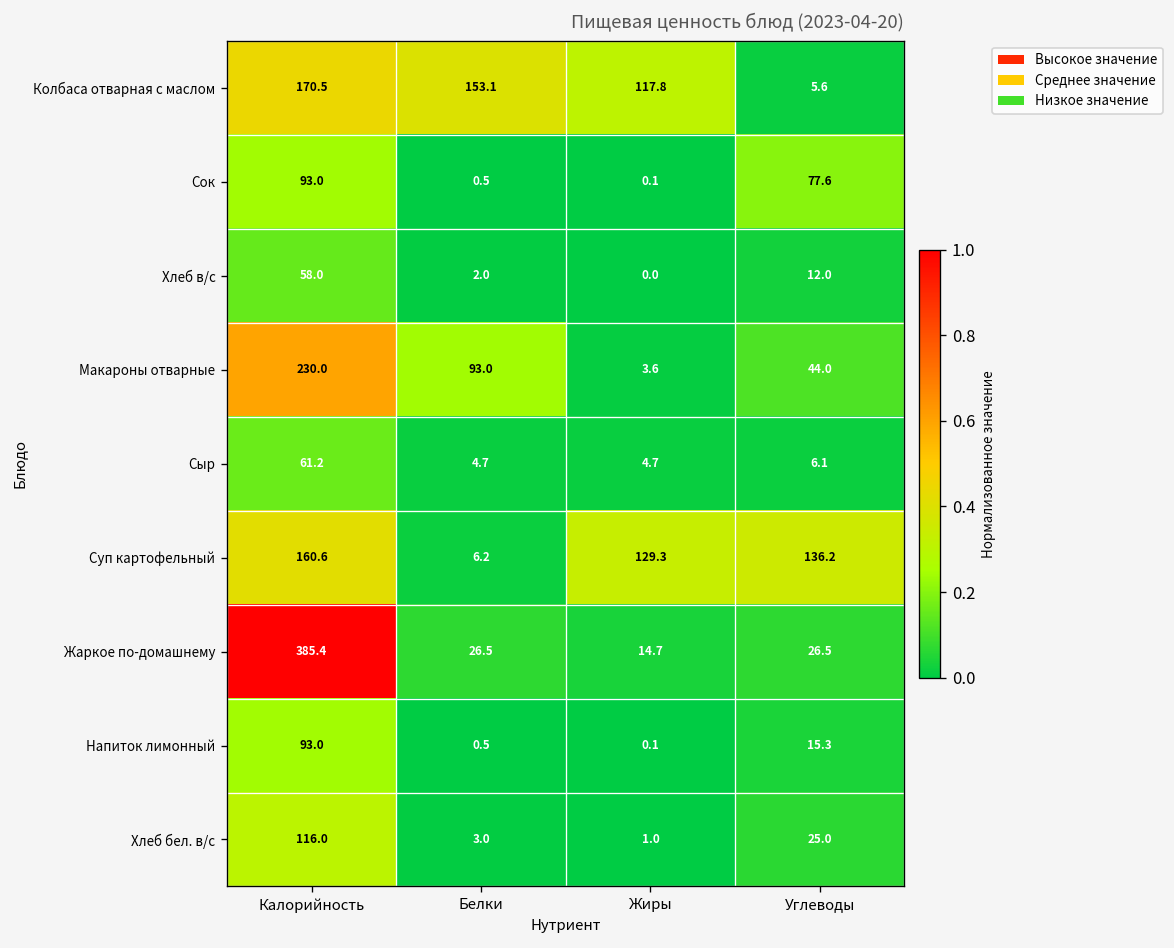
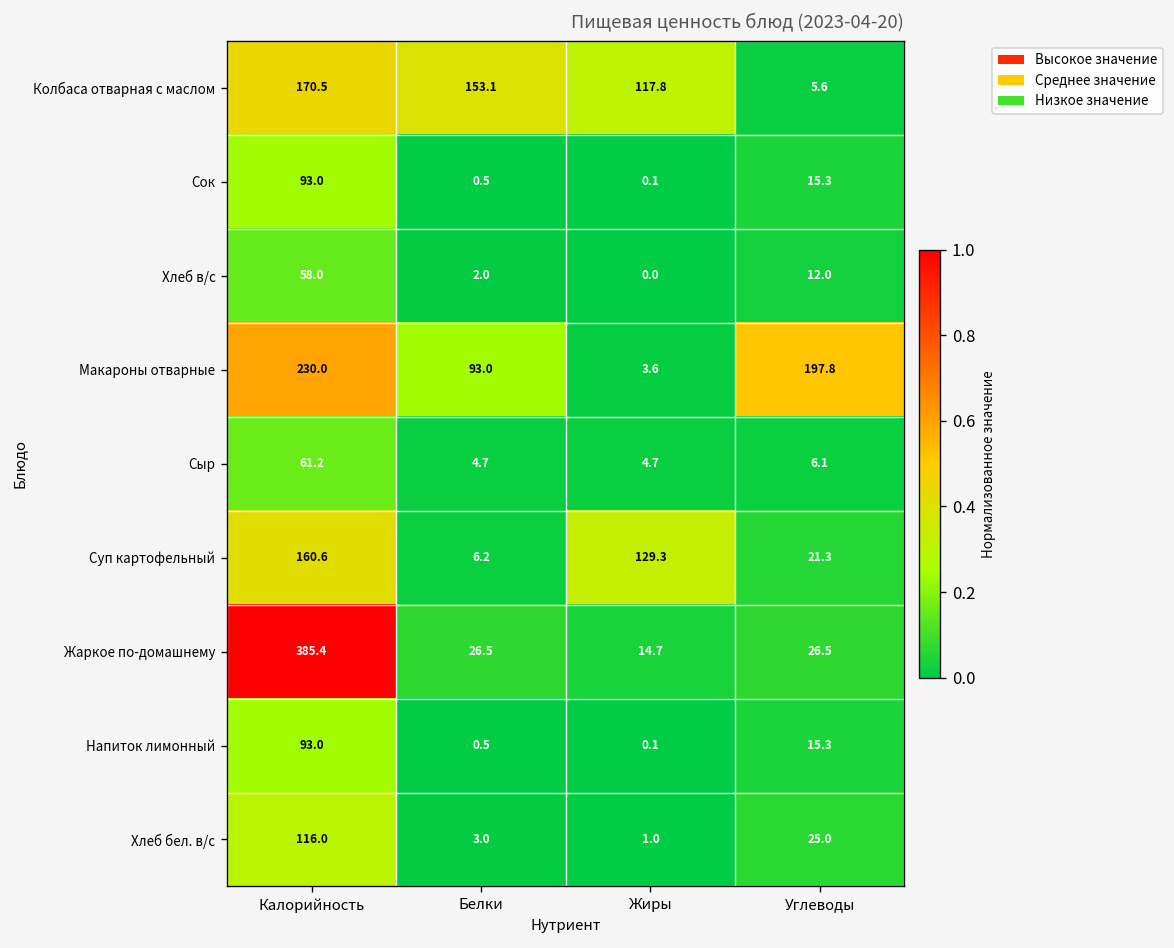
  {
    "Колбаса отварная с маслом": {
      "Калорийность": 170.5,
      "Белки": 153.1,
      "Жиры": 117.8,
      "Углеводы": 5.6
    },
    "Сок": {
      "Калорийность": 93.0,
      "Белки": 0.5,
      "Жиры": 0.1,
-     "Углеводы": 77.6
+     "Углеводы": 15.3
    },
    "Хлеб в/с": {
      "Калорийность": 58.0,
      "Белки": 2.0,
      "Жиры": 0.0,
      "Углеводы": 12.0
    },
    "Макароны отварные": {
      "Калорийность": 230.0,
      "Белки": 93.0,
      "Жиры": 3.6,
-     "Углеводы": 44.0
+     "Углеводы": 197.8
    },
    "Сыр": {
      "Калорийность": 61.2,
      "Белки": 4.7,
      "Жиры": 4.7,
      "Углеводы": 6.1
    },
    "Суп картофельный": {
      "Калорийность": 160.6,
      "Белки": 6.2,
      "Жиры": 129.3,
-     "Углеводы": 136.2
+     "Углеводы": 21.3
    },
    "Жаркое по-домашнему": {
      "Калорийность": 385.4,
      "Белки": 26.5,
      "Жиры": 14.7,
      "Углеводы": 26.5
    },
    "Напиток лимонный": {
      "Калорийность": 93.0,
      "Белки": 0.5,
      "Жиры": 0.1,
      "Углеводы": 15.3
    },
    "Хлеб бел. в/с": {
      "Калорийность": 116.0,
      "Белки": 3.0,
      "Жиры": 1.0,
      "Углеводы": 25.0
    }
  }
